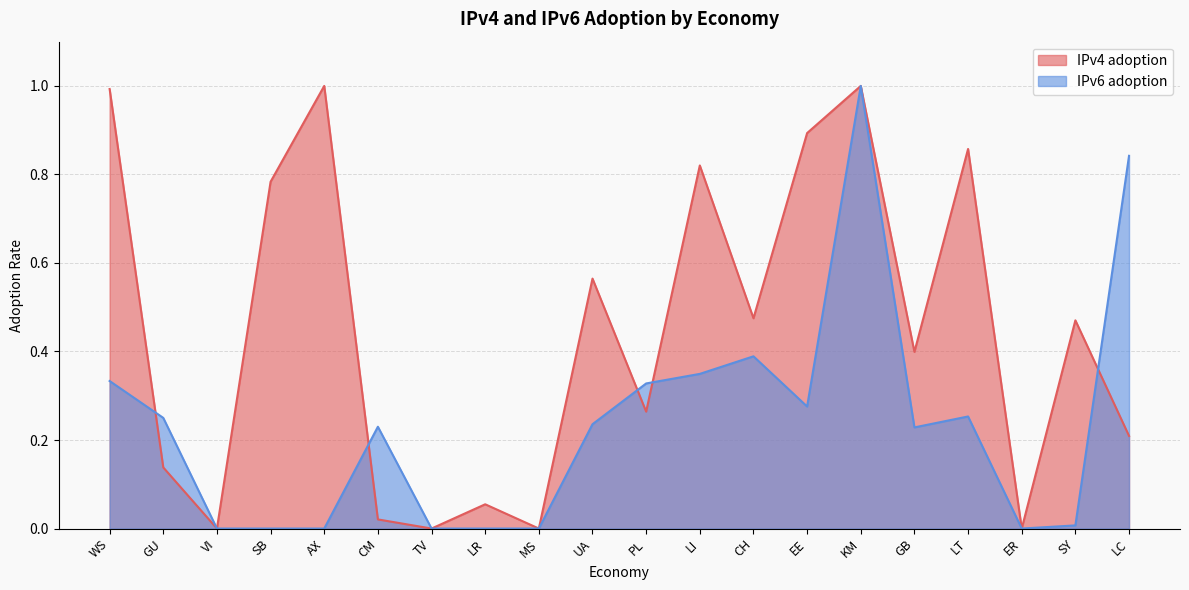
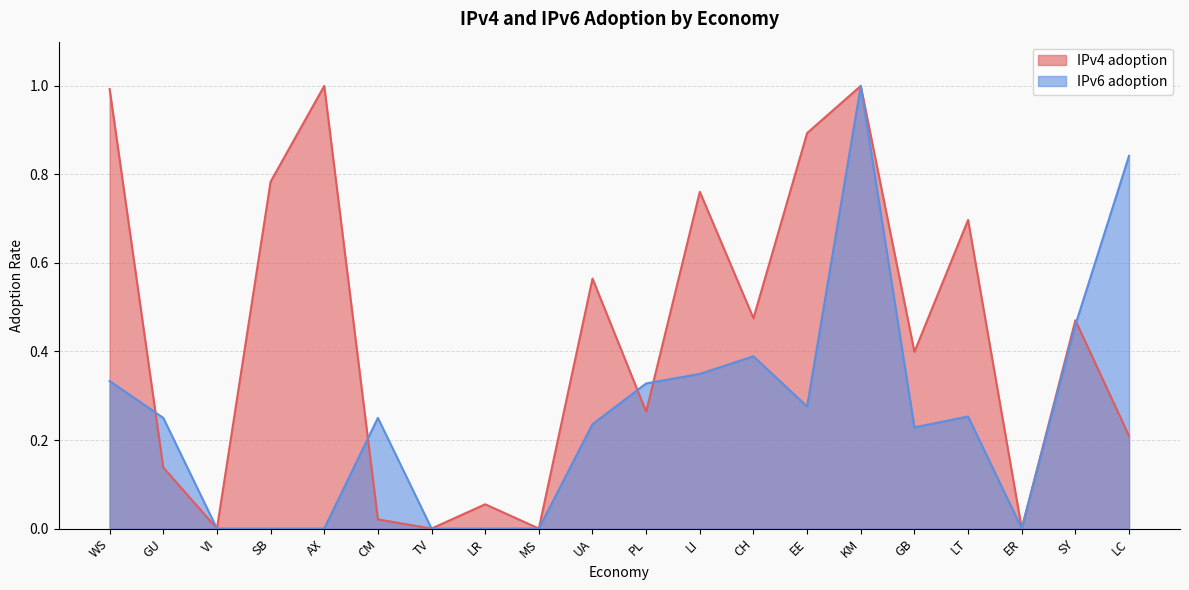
  {
    "IPv4 adoption": {
      "WS": 0.99,
      "GU": 0.14,
      "SB": 0.78,
      "AX": 1.00,
      "CM": 0.02,
      "LR": 0.05,
      "UA": 0.56,
      "PL": 0.26,
-     "LI": 0.82,
+     "LI": 0.76,
      "CH": 0.48,
      "EE": 0.89,
      "GB": 0.40,
-     "LT": 0.86,
+     "LT": 0.70,
      "SY": 0.47,
      "LC": 0.21
    },
    "IPv6 adoption": {
      "WS": 0.33,
      "GU": 0.25,
      "SB": 0.00,
      "AX": 0.00,
-     "CM": 0.23,
+     "CM": 0.25,
      "LR": 0.00,
      "UA": 0.24,
      "PL": 0.33,
      "LI": 0.35,
      "CH": 0.39,
      "EE": 0.28,
      "GB": 0.23,
      "LT": 0.25,
-     "SY": 0.01,
+     "SY": 0.46,
      "LC": 0.84
    }
  }
